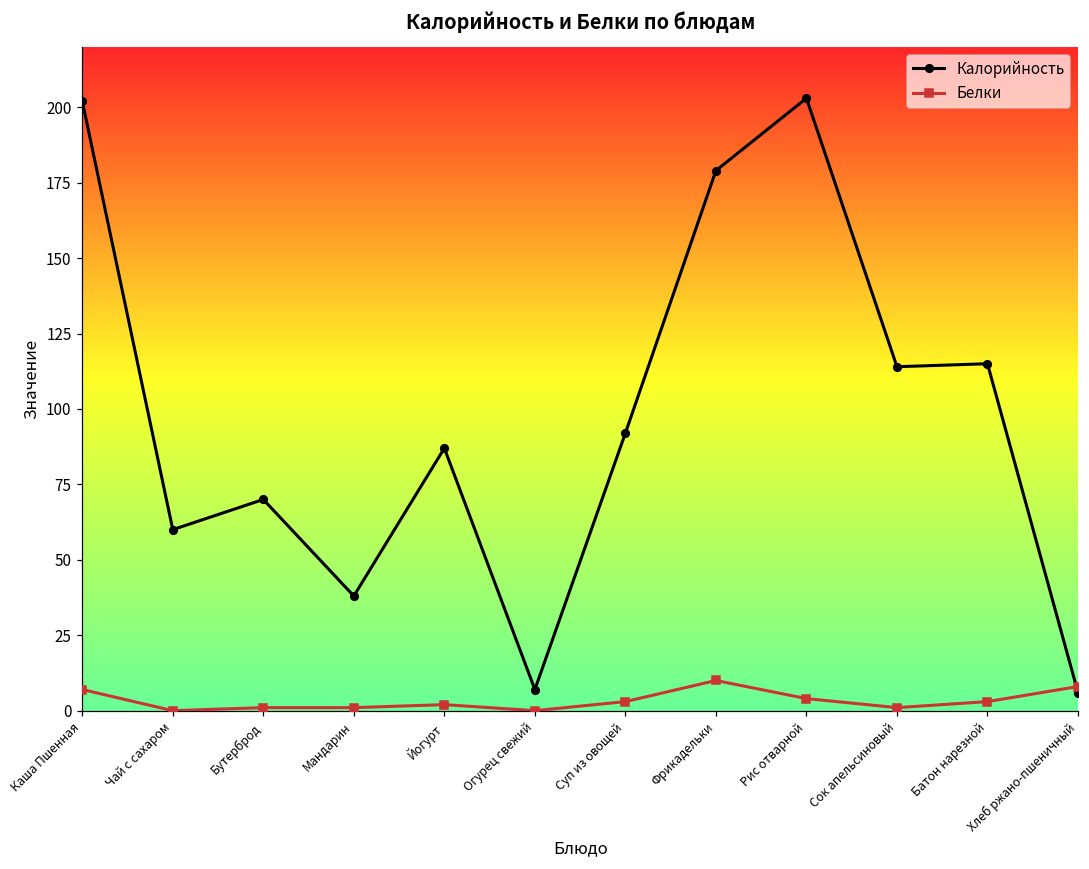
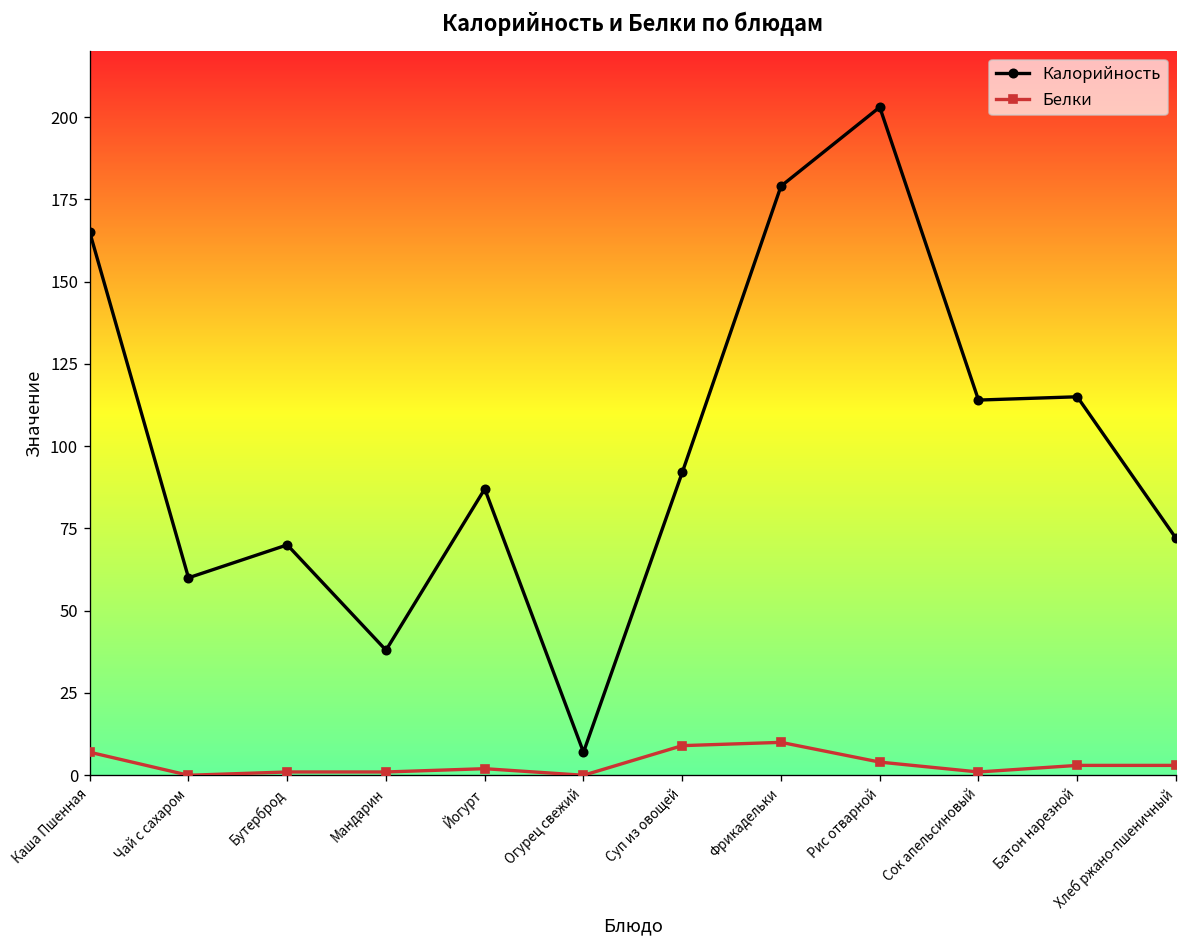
  {
    "Калорийность": {
-     "Каша Пшенная": 202,
+     "Каша Пшенная": 165,
      "Чай с сахаром": 60,
      "Бутерброд": 70,
      "Мандарин": 38,
      "Йогурт": 87,
      "Огурец свежий": 7,
      "Суп из овощей": 92,
      "Фрикадельки": 179,
      "Рис отварной": 203,
      "Сок апельсиновый": 114,
      "Батон нарезной": 115,
-     "Хлеб ржано-пшеничный": 6
+     "Хлеб ржано-пшеничный": 72
    },
    "Белки": {
      "Каша Пшенная": 7,
      "Чай с сахаром": 0,
      "Бутерброд": 1,
      "Мандарин": 1,
      "Йогурт": 2,
      "Огурец свежий": 0,
-     "Суп из овощей": 3,
+     "Суп из овощей": 9,
      "Фрикадельки": 10,
      "Рис отварной": 4,
      "Сок апельсиновый": 1,
      "Батон нарезной": 3,
-     "Хлеб ржано-пшеничный": 8
+     "Хлеб ржано-пшеничный": 3
    }
  }
